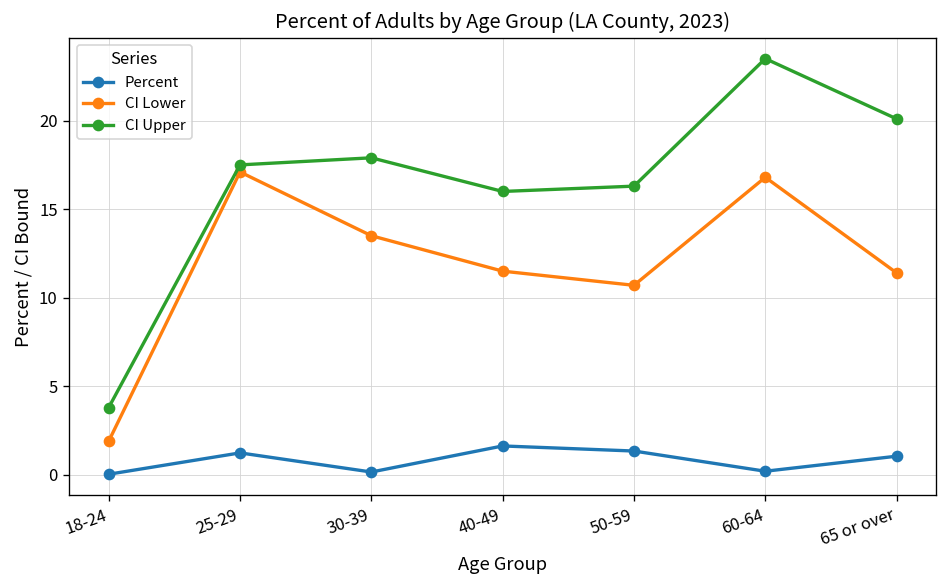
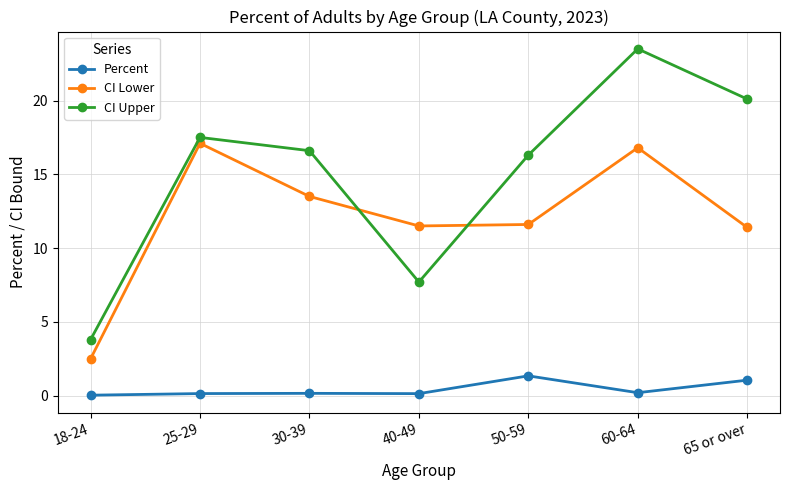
  {
    "Percent": {
      "18-24": 0.0,
-     "25-29": 1.2,
+     "25-29": 0.1,
      "30-39": 0.2,
-     "40-49": 1.6,
+     "40-49": 0.1,
      "50-59": 1.3,
      "60-64": 0.2,
      "65 or over": 1.1
    },
    "CI Lower": {
-     "18-24": 1.9,
+     "18-24": 2.5,
      "25-29": 17.1,
      "30-39": 13.5,
      "40-49": 11.5,
-     "50-59": 10.7,
+     "50-59": 11.6,
      "60-64": 16.8,
      "65 or over": 11.4
    },
    "CI Upper": {
      "18-24": 3.8,
      "25-29": 17.5,
-     "30-39": 17.9,
-     "40-49": 16.0,
+     "30-39": 16.6,
+     "40-49": 7.7,
      "50-59": 16.3,
      "60-64": 23.5,
      "65 or over": 20.1
    }
  }
